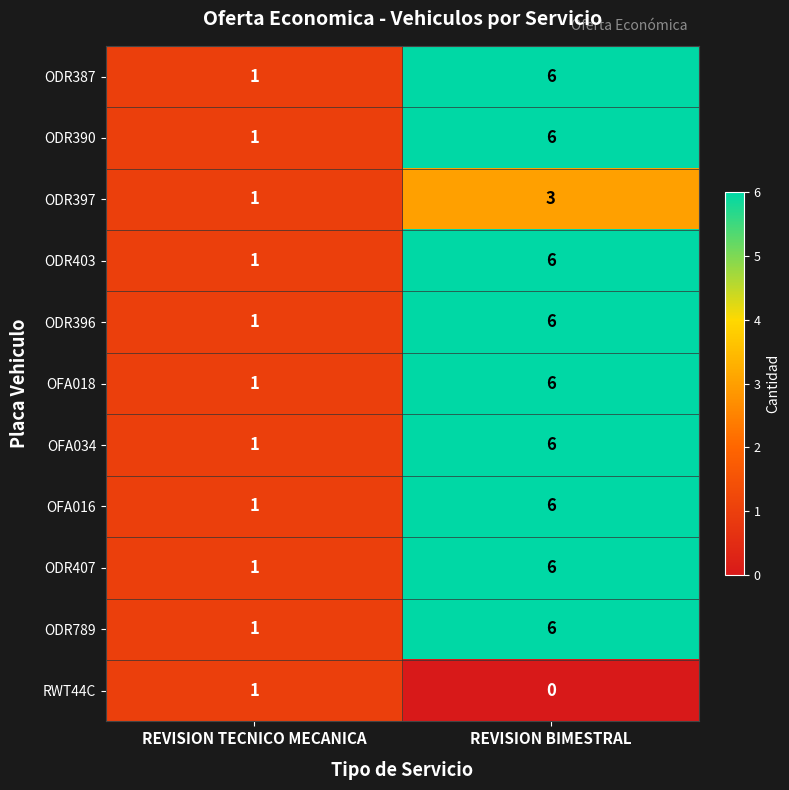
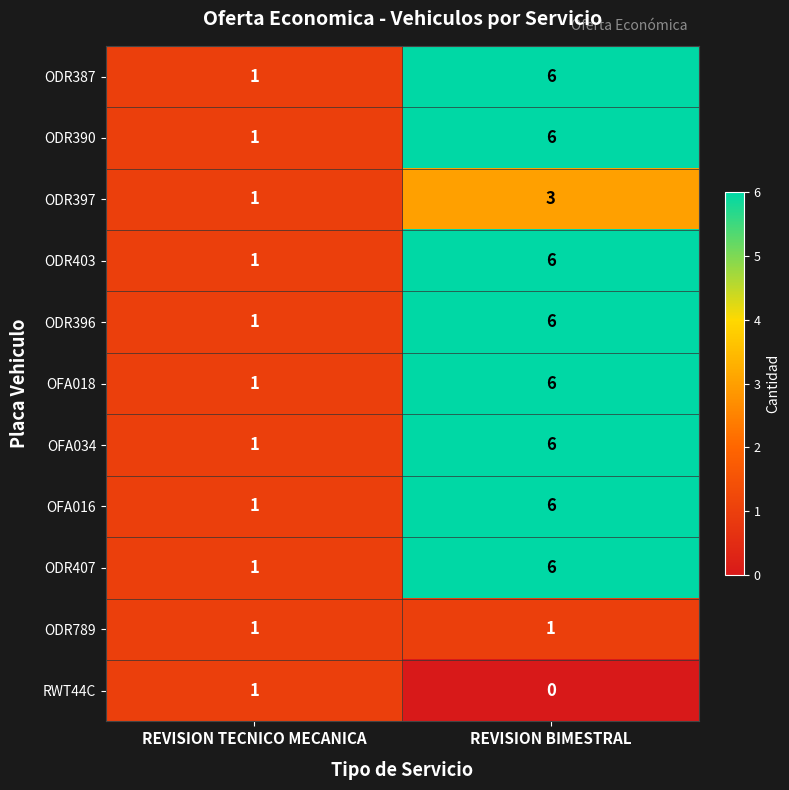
  {
    "ODR387": {
      "REVISION TECNICO MECANICA": 1,
      "REVISION BIMESTRAL": 6
    },
    "ODR390": {
      "REVISION TECNICO MECANICA": 1,
      "REVISION BIMESTRAL": 6
    },
    "ODR397": {
      "REVISION TECNICO MECANICA": 1,
      "REVISION BIMESTRAL": 3
    },
    "ODR403": {
      "REVISION TECNICO MECANICA": 1,
      "REVISION BIMESTRAL": 6
    },
    "ODR396": {
      "REVISION TECNICO MECANICA": 1,
      "REVISION BIMESTRAL": 6
    },
    "OFA018": {
      "REVISION TECNICO MECANICA": 1,
      "REVISION BIMESTRAL": 6
    },
    "OFA034": {
      "REVISION TECNICO MECANICA": 1,
      "REVISION BIMESTRAL": 6
    },
    "OFA016": {
      "REVISION TECNICO MECANICA": 1,
      "REVISION BIMESTRAL": 6
    },
    "ODR407": {
      "REVISION TECNICO MECANICA": 1,
      "REVISION BIMESTRAL": 6
    },
    "ODR789": {
      "REVISION TECNICO MECANICA": 1,
-     "REVISION BIMESTRAL": 6
+     "REVISION BIMESTRAL": 1
    },
    "RWT44C": {
      "REVISION TECNICO MECANICA": 1,
      "REVISION BIMESTRAL": 0
    }
  }
